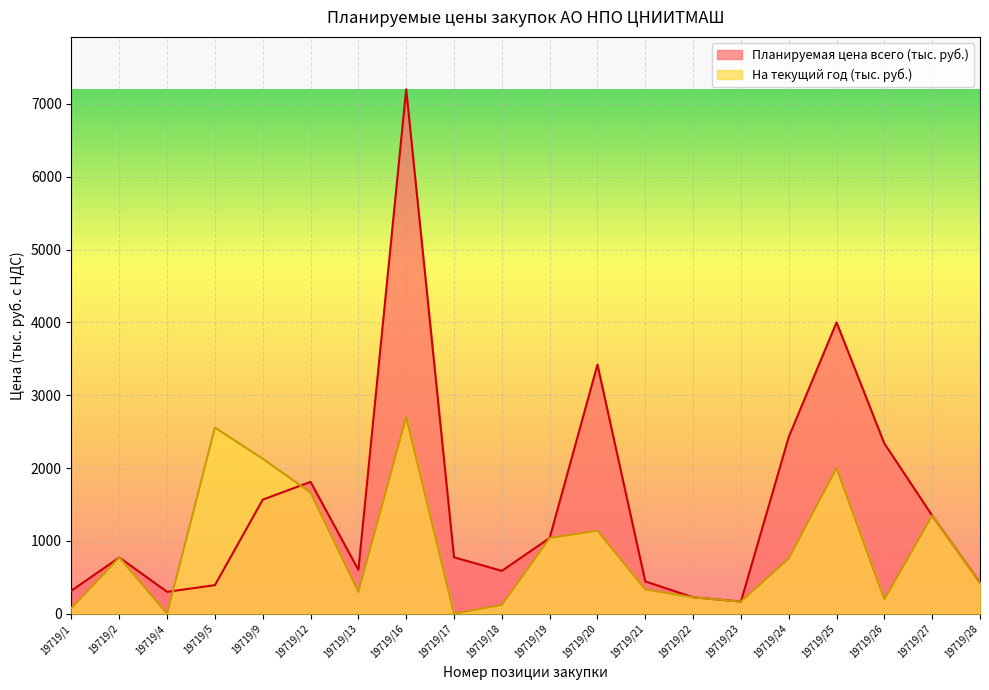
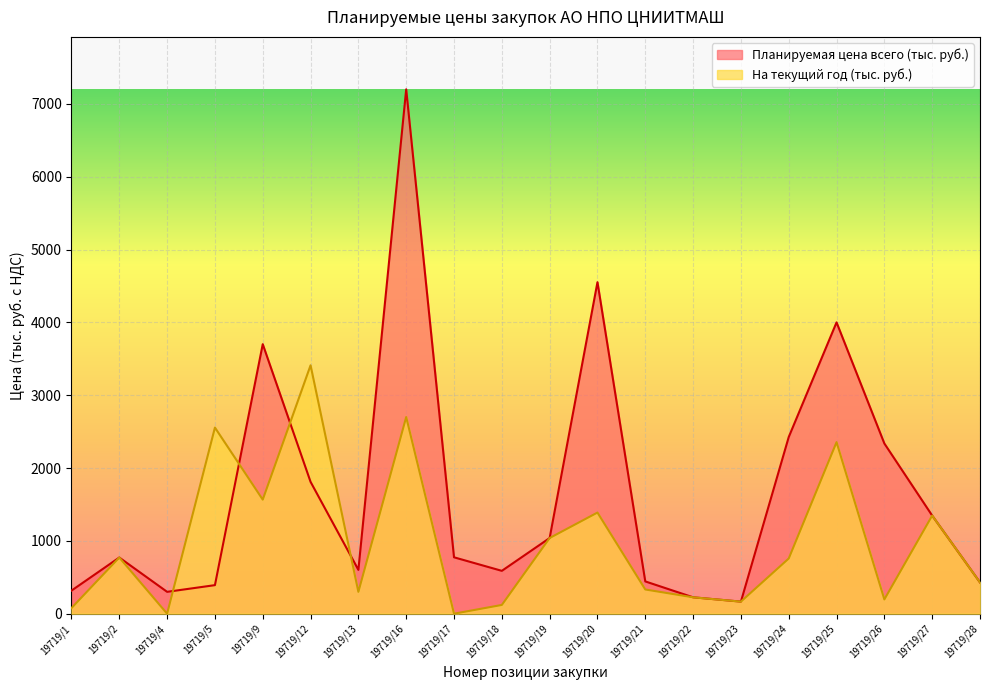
  {
    "Планируемая цена всего (тыс. руб.)": {
      "19719/1": 300,
      "19719/4": 300,
      "19719/5": 400,
-     "19719/9": 1600,
+     "19719/9": 3700,
      "19719/12": 1800,
      "19719/13": 600,
      "19719/16": 7200,
      "19719/17": 800,
      "19719/18": 600,
-     "19719/20": 3400,
+     "19719/20": 4600,
      "19719/21": 400,
      "19719/24": 2400,
      "19719/25": 4000,
      "19719/26": 2300
    },
    "На текущий год (тыс. руб.)": {
      "19719/1": 100,
      "19719/4": 0,
      "19719/5": 2600,
-     "19719/9": 2100,
-     "19719/12": 1700,
+     "19719/9": 1600,
+     "19719/12": 3400,
      "19719/13": 300,
      "19719/16": 2700,
      "19719/17": 0,
      "19719/18": 100,
-     "19719/20": 1100,
+     "19719/20": 1400,
      "19719/21": 300,
      "19719/24": 800,
-     "19719/25": 2000,
+     "19719/25": 2400,
      "19719/26": 200
    }
  }
